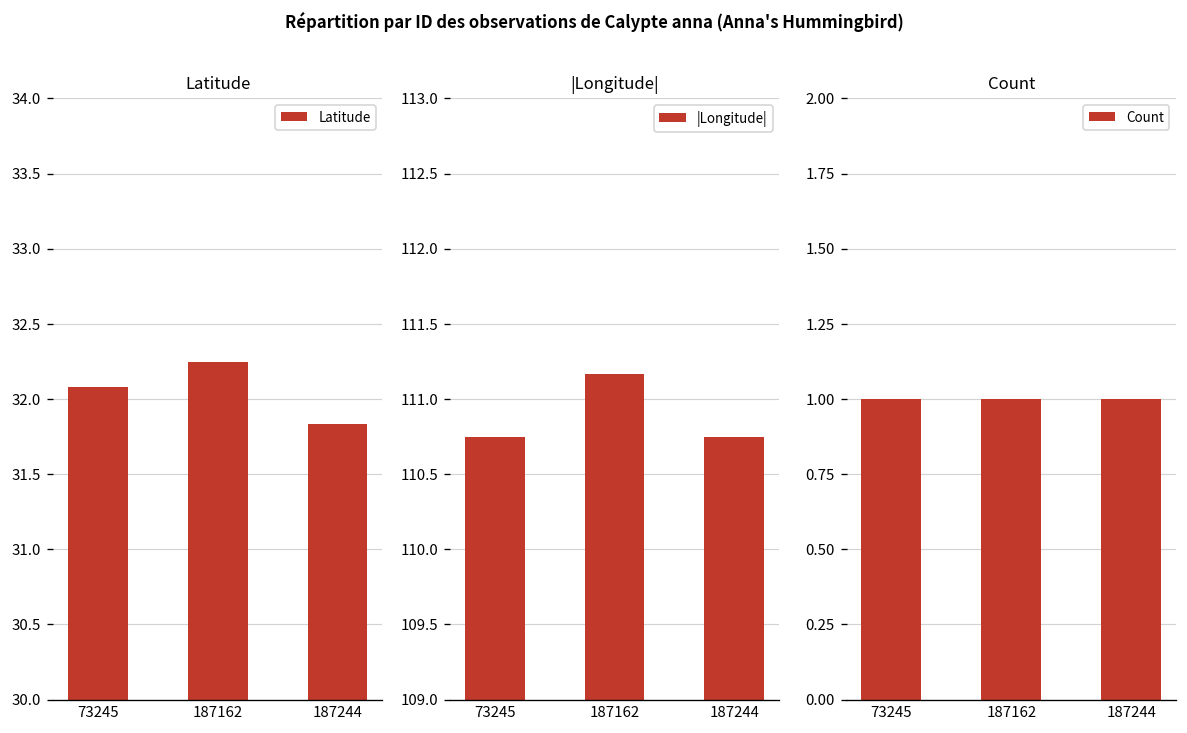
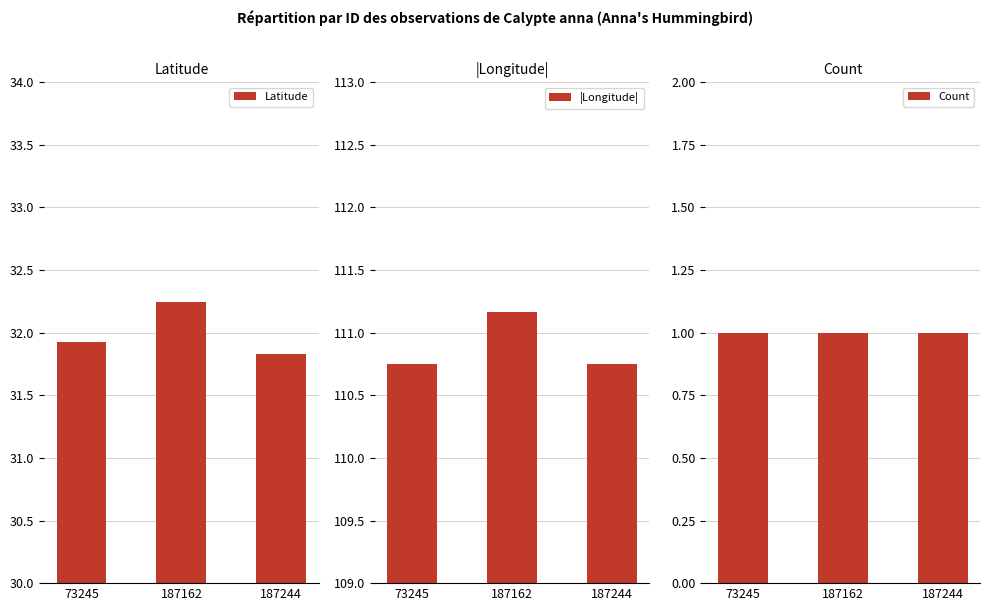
  {
    "Latitude": {
-     "73245": 32.08,
+     "73245": 31.92,
      "187162": 32.24,
      "187244": 31.83
    },
    "|Longitude|": {
      "73245": 110.75,
      "187162": 111.17,
      "187244": 110.75
    },
    "Count": {
      "73245": 1.00,
      "187162": 1.00,
      "187244": 1.00
    }
  }
